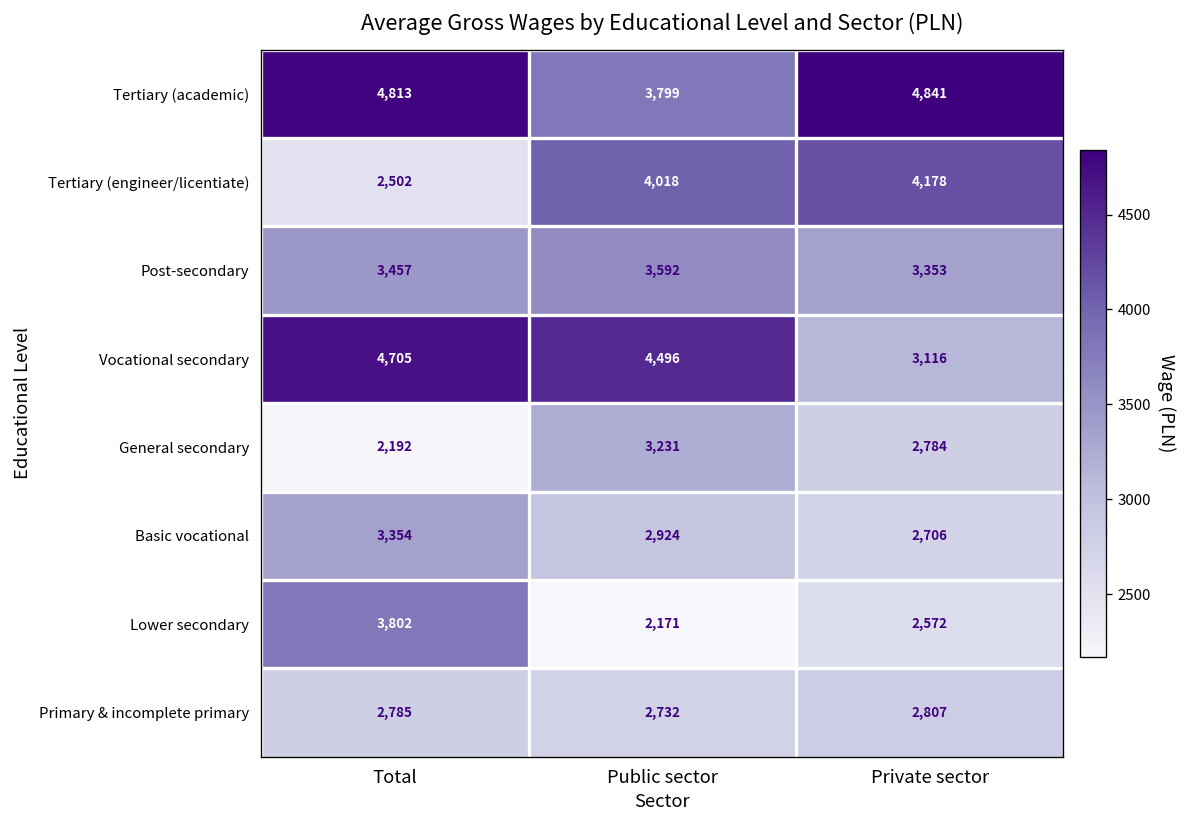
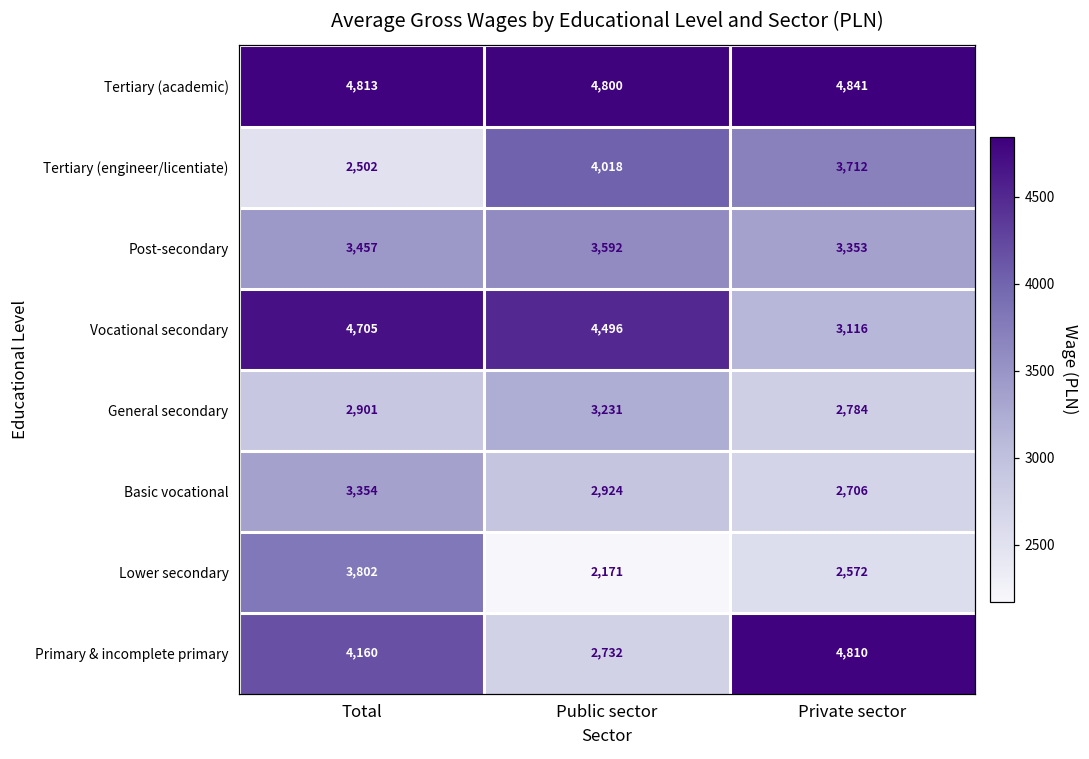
  {
    "Tertiary (academic)": {
      "Total": "4,813",
-     "Public sector": "3,799",
+     "Public sector": "4,800",
      "Private sector": "4,841"
    },
    "Tertiary (engineer/licentiate)": {
      "Total": "2,502",
      "Public sector": "4,018",
-     "Private sector": "4,178"
+     "Private sector": "3,712"
    },
    "Post-secondary": {
      "Total": "3,457",
      "Public sector": "3,592",
      "Private sector": "3,353"
    },
    "Vocational secondary": {
      "Total": "4,705",
      "Public sector": "4,496",
      "Private sector": "3,116"
    },
    "General secondary": {
-     "Total": "2,192",
+     "Total": "2,901",
      "Public sector": "3,231",
      "Private sector": "2,784"
    },
    "Basic vocational": {
      "Total": "3,354",
      "Public sector": "2,924",
      "Private sector": "2,706"
    },
    "Lower secondary": {
      "Total": "3,802",
      "Public sector": "2,171",
      "Private sector": "2,572"
    },
    "Primary & incomplete primary": {
-     "Total": "2,785",
+     "Total": "4,160",
      "Public sector": "2,732",
-     "Private sector": "2,807"
+     "Private sector": "4,810"
    }
  }
